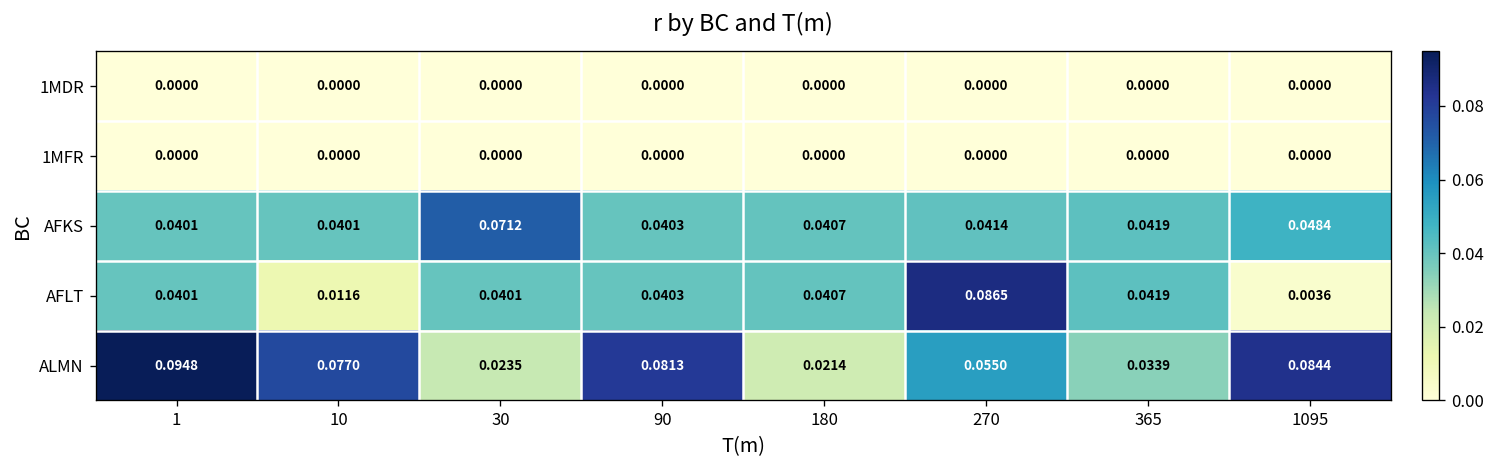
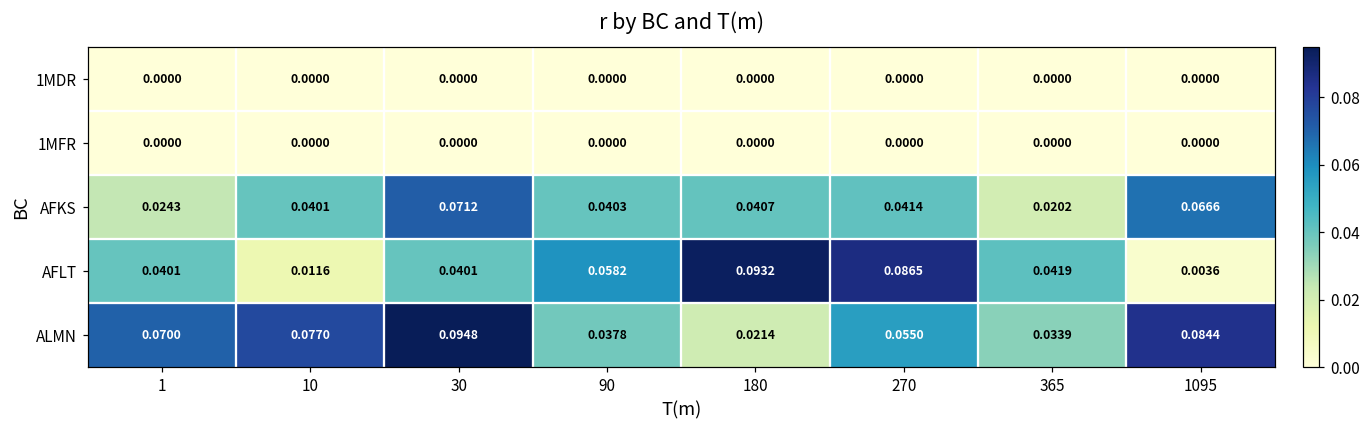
  {
    "1MDR": {
      "1": 0.0000,
      "10": 0.0000,
      "30": 0.0000,
      "90": 0.0000,
      "180": 0.0000,
      "270": 0.0000,
      "365": 0.0000,
      "1095": 0.0000
    },
    "1MFR": {
      "1": 0.0000,
      "10": 0.0000,
      "30": 0.0000,
      "90": 0.0000,
      "180": 0.0000,
      "270": 0.0000,
      "365": 0.0000,
      "1095": 0.0000
    },
    "AFKS": {
-     "1": 0.0401,
+     "1": 0.0243,
      "10": 0.0401,
      "30": 0.0712,
      "90": 0.0403,
      "180": 0.0407,
      "270": 0.0414,
-     "365": 0.0419,
-     "1095": 0.0484
+     "365": 0.0202,
+     "1095": 0.0666
    },
    "AFLT": {
      "1": 0.0401,
      "10": 0.0116,
      "30": 0.0401,
-     "90": 0.0403,
-     "180": 0.0407,
+     "90": 0.0582,
+     "180": 0.0932,
      "270": 0.0865,
      "365": 0.0419,
      "1095": 0.0036
    },
    "ALMN": {
-     "1": 0.0948,
+     "1": 0.0700,
      "10": 0.0770,
-     "30": 0.0235,
-     "90": 0.0813,
+     "30": 0.0948,
+     "90": 0.0378,
      "180": 0.0214,
      "270": 0.0550,
      "365": 0.0339,
      "1095": 0.0844
    }
  }
